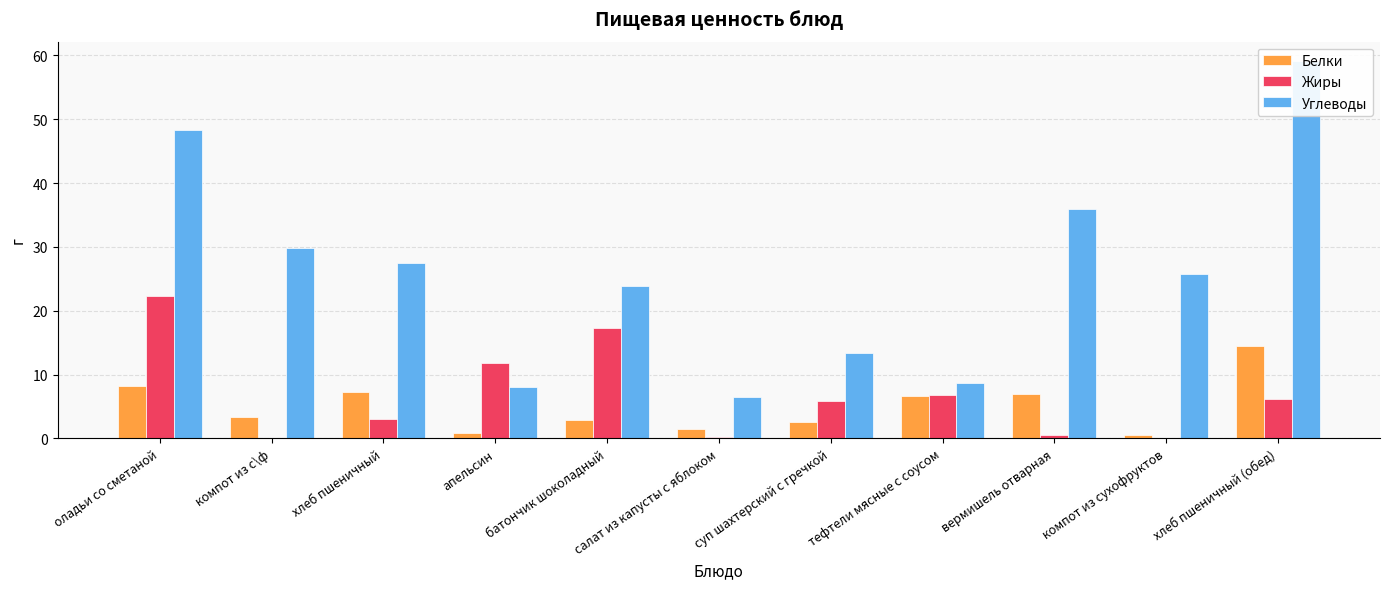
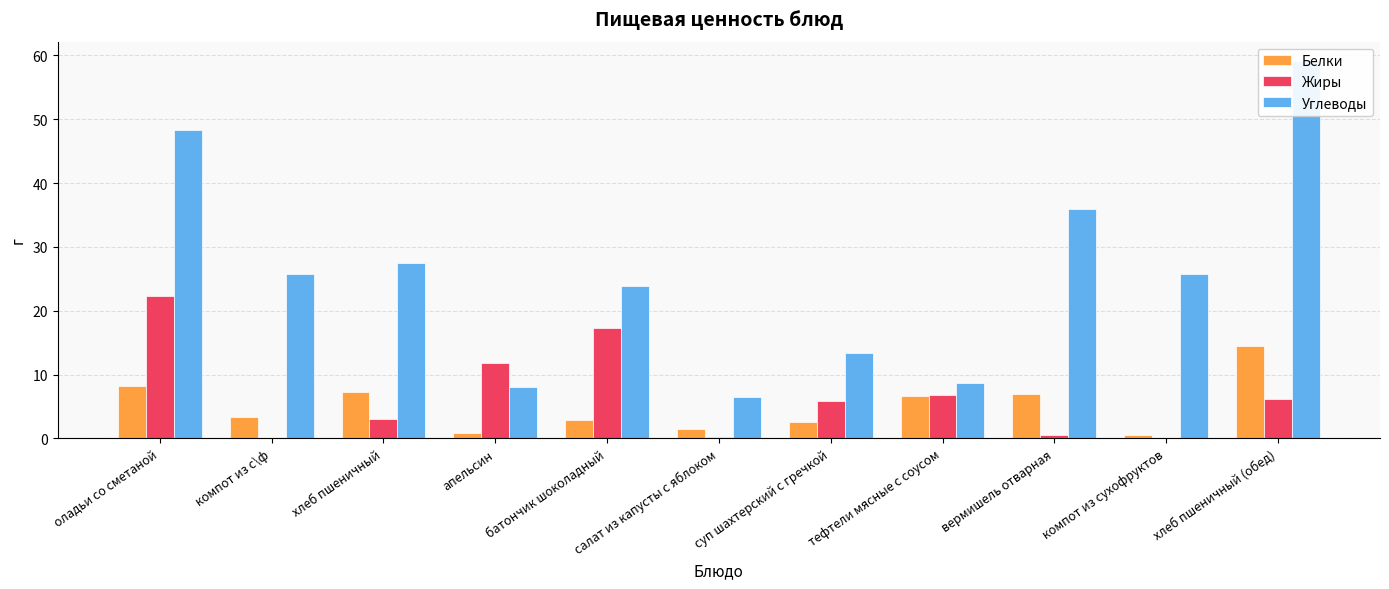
  {
    "Белки": {
      "оладьи со сметаной": 8,
      "компот из с\\ф": 3,
      "хлеб пшеничный": 7,
      "апельсин": 1,
      "батончик шоколадный": 3,
      "салат из капусты с яблоком": 2,
      "суп шахтерский с гречкой": 3,
      "тефтели мясные с соусом": 7,
      "вермишель отварная": 7,
      "компот из сухофруктов": 0,
      "хлеб пшеничный (обед)": 15
    },
    "Жиры": {
      "оладьи со сметаной": 22,
      "компот из с\\ф": 0,
      "хлеб пшеничный": 3,
      "апельсин": 12,
      "батончик шоколадный": 17,
      "суп шахтерский с гречкой": 6,
      "тефтели мясные с соусом": 7,
      "вермишель отварная": 1,
      "компот из сухофруктов": 0,
      "хлеб пшеничный (обед)": 6
    },
    "Углеводы": {
      "оладьи со сметаной": 48,
-     "компот из с\\ф": 30,
+     "компот из с\\ф": 26,
      "хлеб пшеничный": 28,
      "апельсин": 8,
      "батончик шоколадный": 24,
      "салат из капусты с яблоком": 7,
      "суп шахтерский с гречкой": 13,
      "тефтели мясные с соусом": 9,
      "вермишель отварная": 36,
      "компот из сухофруктов": 26
    }
  }
